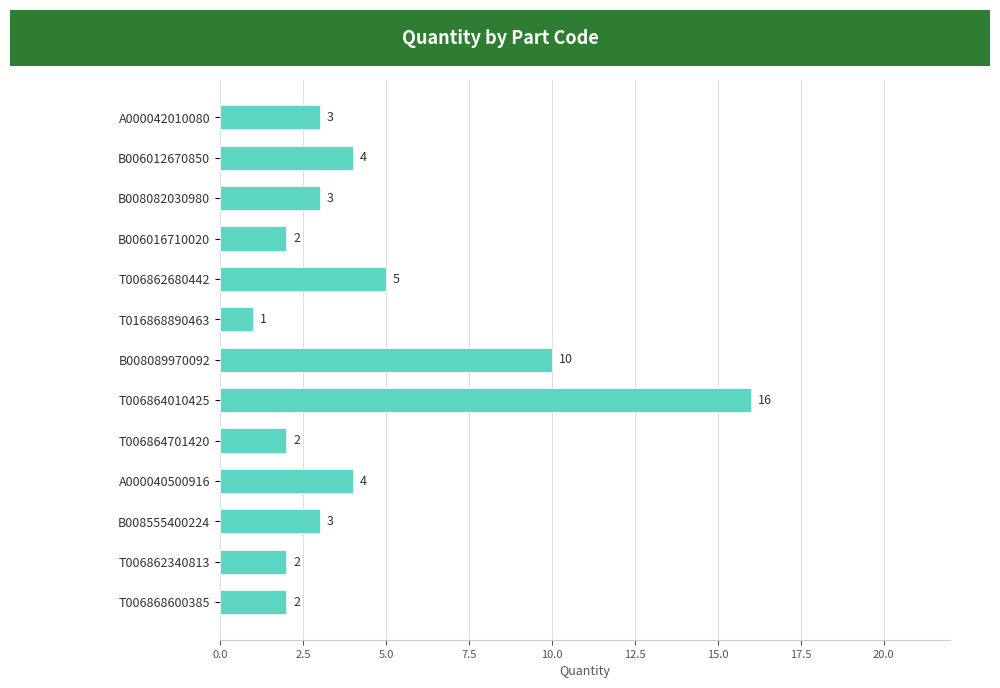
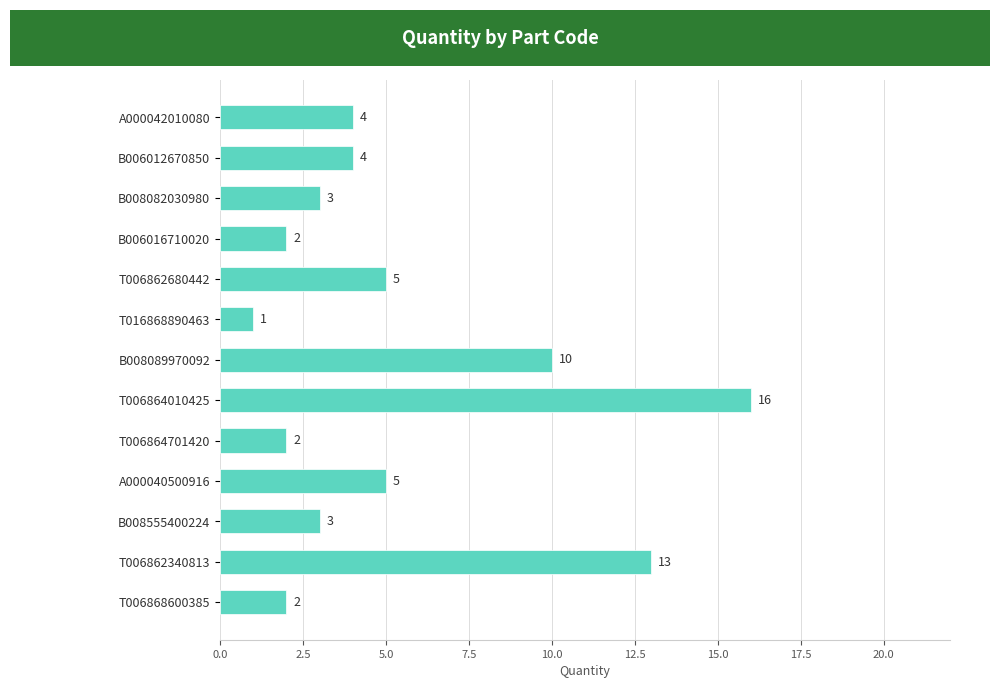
  {
-   "A000042010080": 3,
+   "A000042010080": 4,
    "B006012670850": 4,
    "B008082030980": 3,
    "B006016710020": 2,
    "T006862680442": 5,
    "T016868890463": 1,
    "B008089970092": 10,
    "T006864010425": 16,
    "T006864701420": 2,
-   "A000040500916": 4,
+   "A000040500916": 5,
    "B008555400224": 3,
-   "T006862340813": 2,
+   "T006862340813": 13,
    "T006868600385": 2
  }
